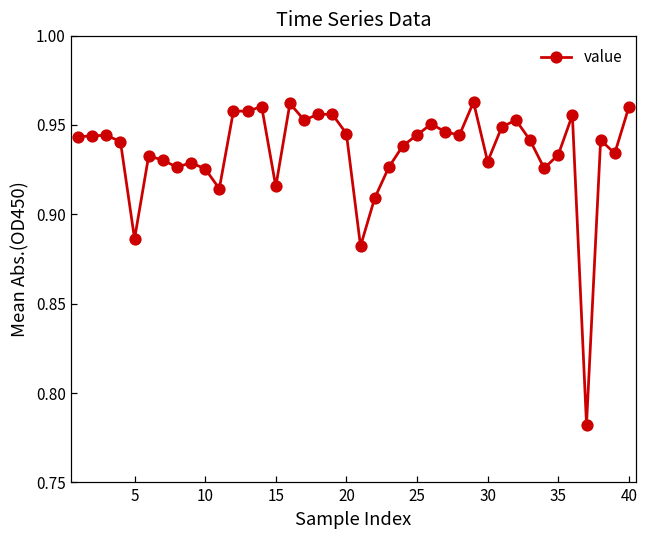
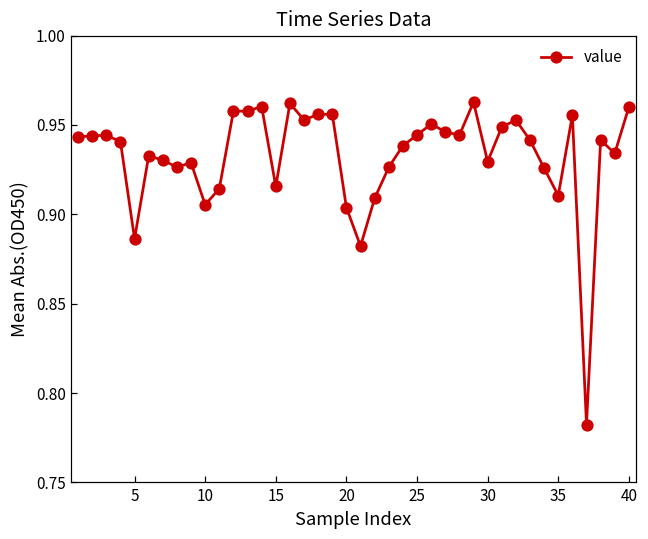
  {
    "5": 0.886,
-   "10": 0.925,
+   "10": 0.905,
    "15": 0.916,
-   "20": 0.945,
+   "20": 0.904,
    "25": 0.944,
    "30": 0.929,
-   "35": 0.933,
+   "35": 0.910,
    "40": 0.960
  }
